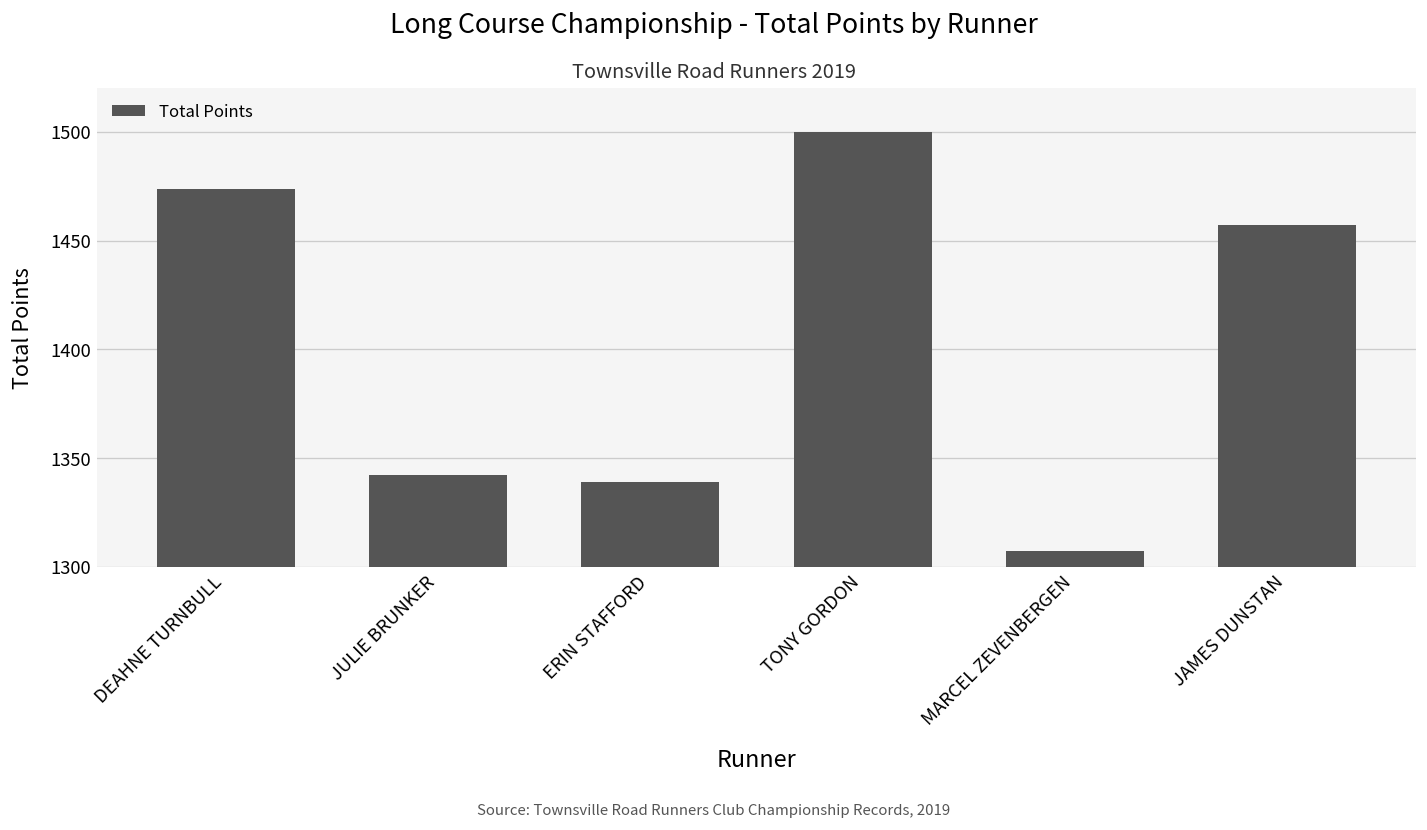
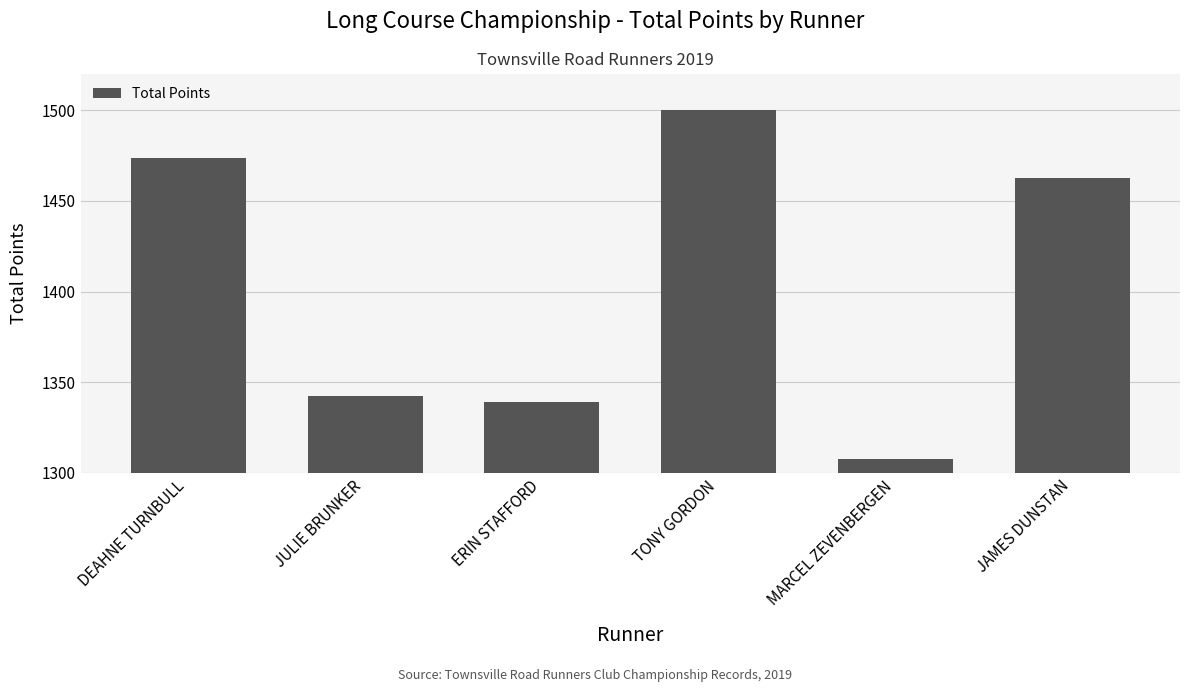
  {
    "DEAHNE TURNBULL": 1474,
    "JULIE BRUNKER": 1343,
    "ERIN STAFFORD": 1339,
    "TONY GORDON": 1500,
    "MARCEL ZEVENBERGEN": 1307,
-   "JAMES DUNSTAN": 1457
+   "JAMES DUNSTAN": 1463
  }
